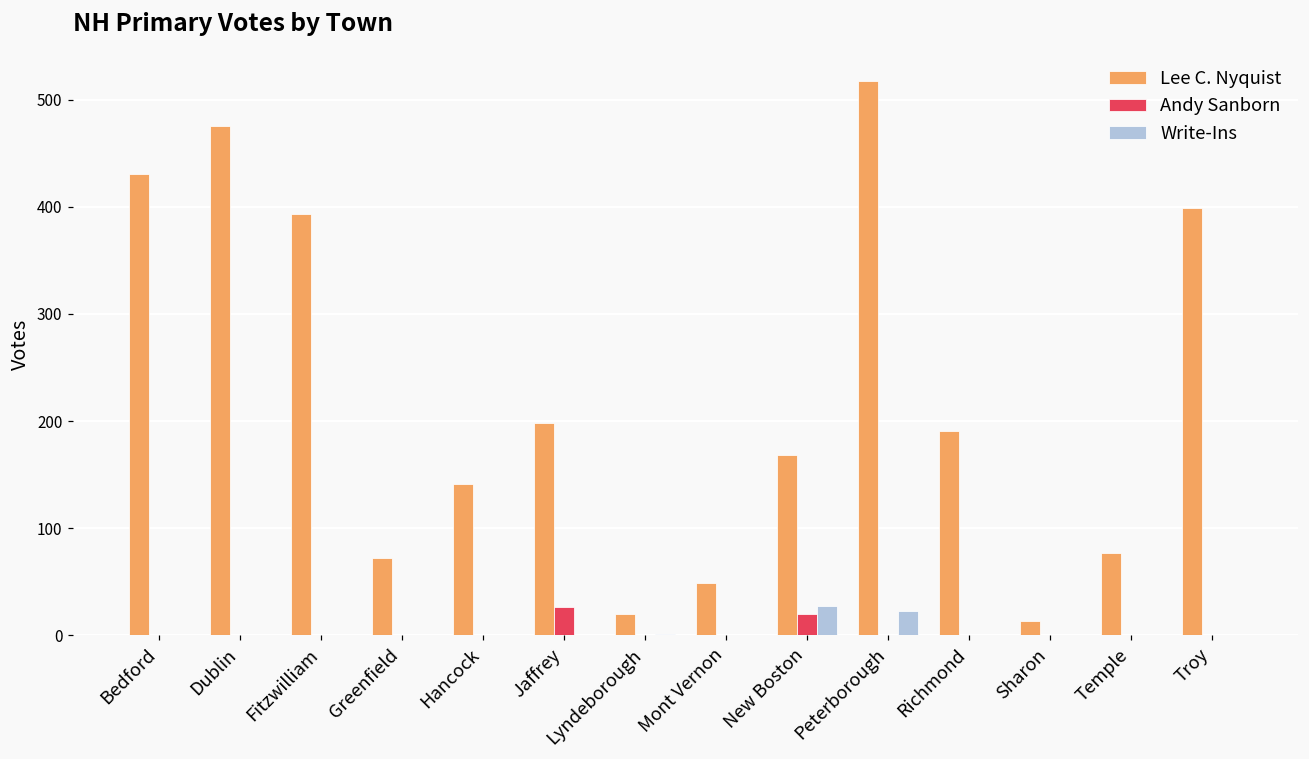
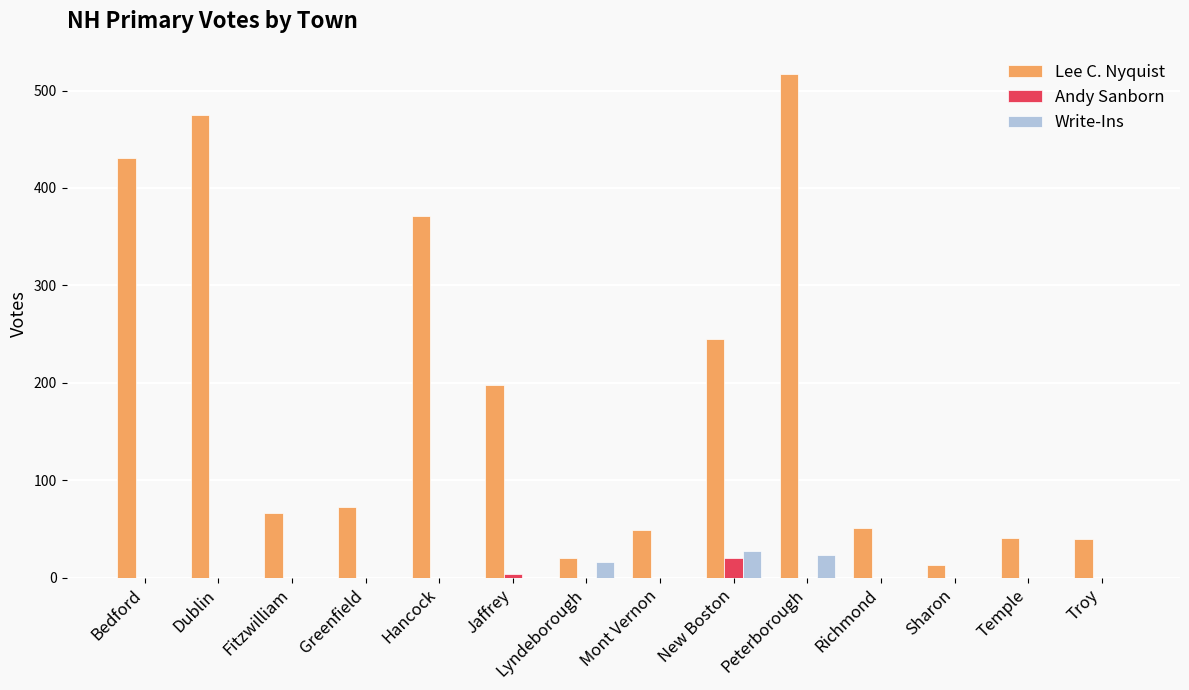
  {
    "Lee C. Nyquist": {
      "Bedford": 430,
      "Dublin": 480,
-     "Fitzwilliam": 390,
+     "Fitzwilliam": 70,
      "Greenfield": 70,
-     "Hancock": 140,
+     "Hancock": 370,
      "Jaffrey": 200,
      "Lyndeborough": 20,
      "Mont Vernon": 50,
-     "New Boston": 170,
+     "New Boston": 250,
      "Peterborough": 520,
-     "Richmond": 190,
+     "Richmond": 50,
      "Sharon": 10,
-     "Temple": 80,
-     "Troy": 400
+     "Temple": 40,
+     "Troy": 40
    },
    "Andy Sanborn": {
      "Bedford": 0,
      "Dublin": 0,
      "Fitzwilliam": 0,
      "Greenfield": 0,
      "Hancock": 0,
-     "Jaffrey": 30,
+     "Jaffrey": 0,
      "Lyndeborough": 0,
      "Mont Vernon": 0,
      "New Boston": 20,
      "Peterborough": 0,
      "Richmond": 0,
      "Sharon": 0,
      "Temple": 0,
      "Troy": 0
    },
    "Write-Ins": {
      "Bedford": 0,
      "Dublin": 0,
      "Fitzwilliam": 0,
      "Greenfield": 0,
      "Hancock": 0,
      "Jaffrey": 0,
-     "Lyndeborough": 0,
+     "Lyndeborough": 20,
      "Mont Vernon": 0,
      "New Boston": 30,
      "Peterborough": 20,
      "Richmond": 0,
      "Sharon": 0,
      "Temple": 0,
      "Troy": 0
    }
  }
